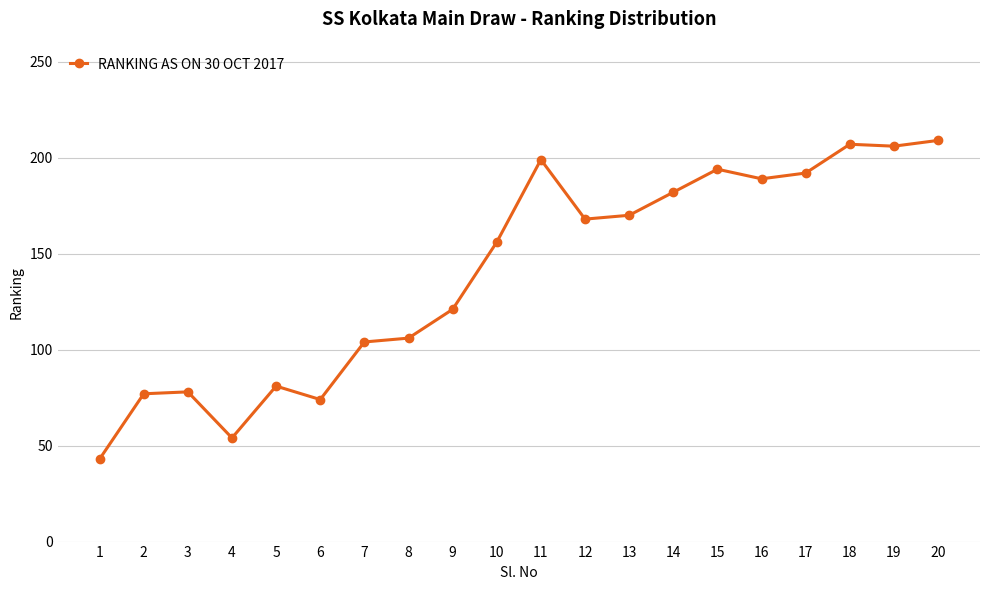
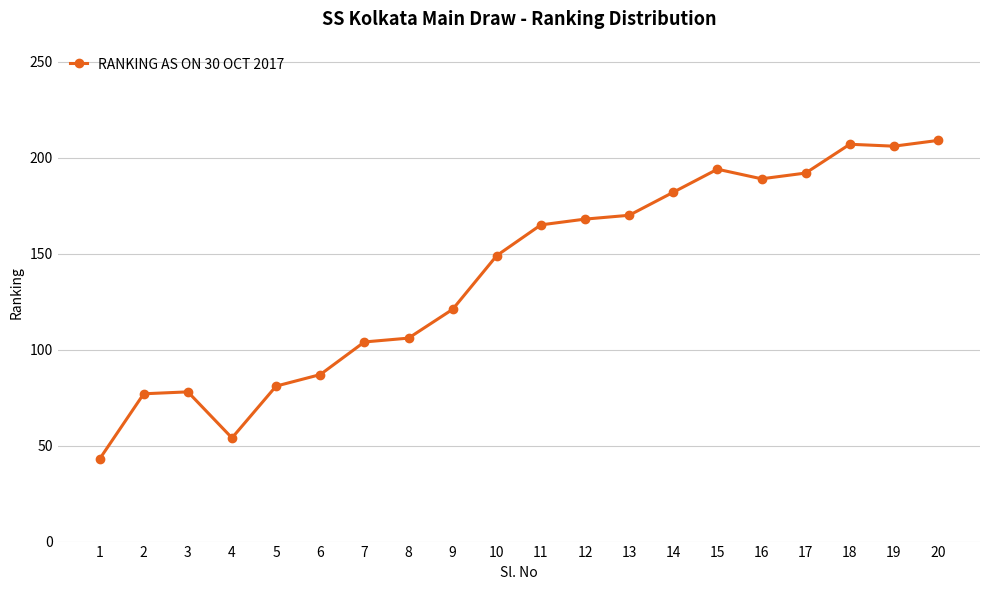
  {
    "1": 43,
    "2": 77,
    "3": 78,
    "4": 54,
    "5": 81,
-   "6": 74,
+   "6": 87,
    "7": 104,
    "8": 106,
    "9": 121,
-   "10": 156,
-   "11": 199,
+   "10": 149,
+   "11": 165,
    "12": 168,
    "13": 170,
    "14": 182,
    "15": 194,
    "16": 189,
    "17": 192,
    "18": 207,
    "19": 206,
    "20": 209
  }
